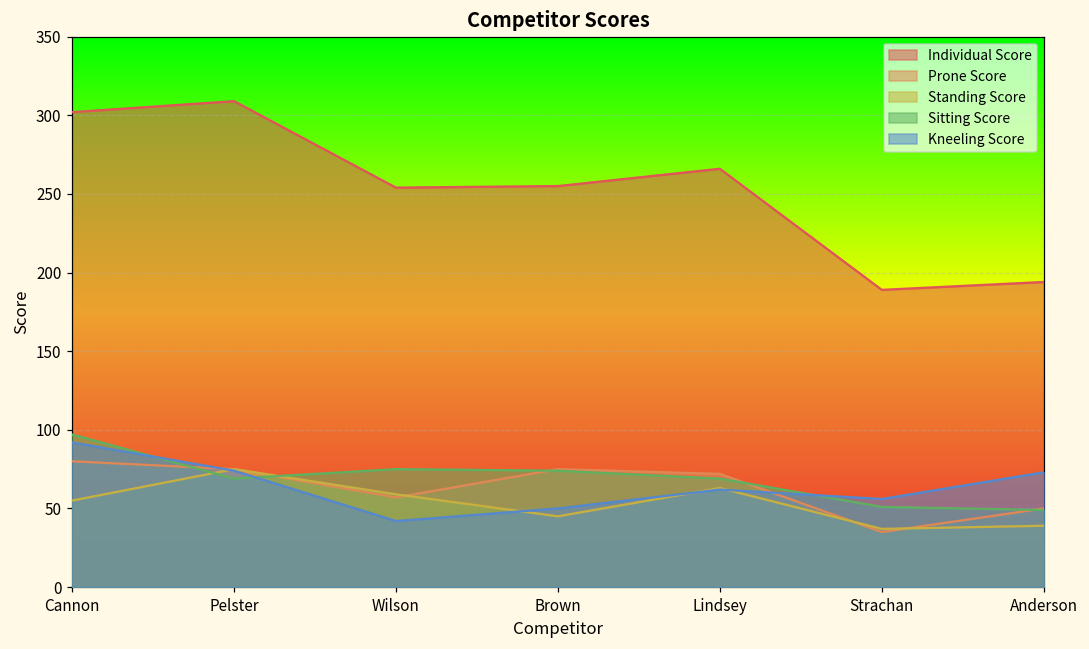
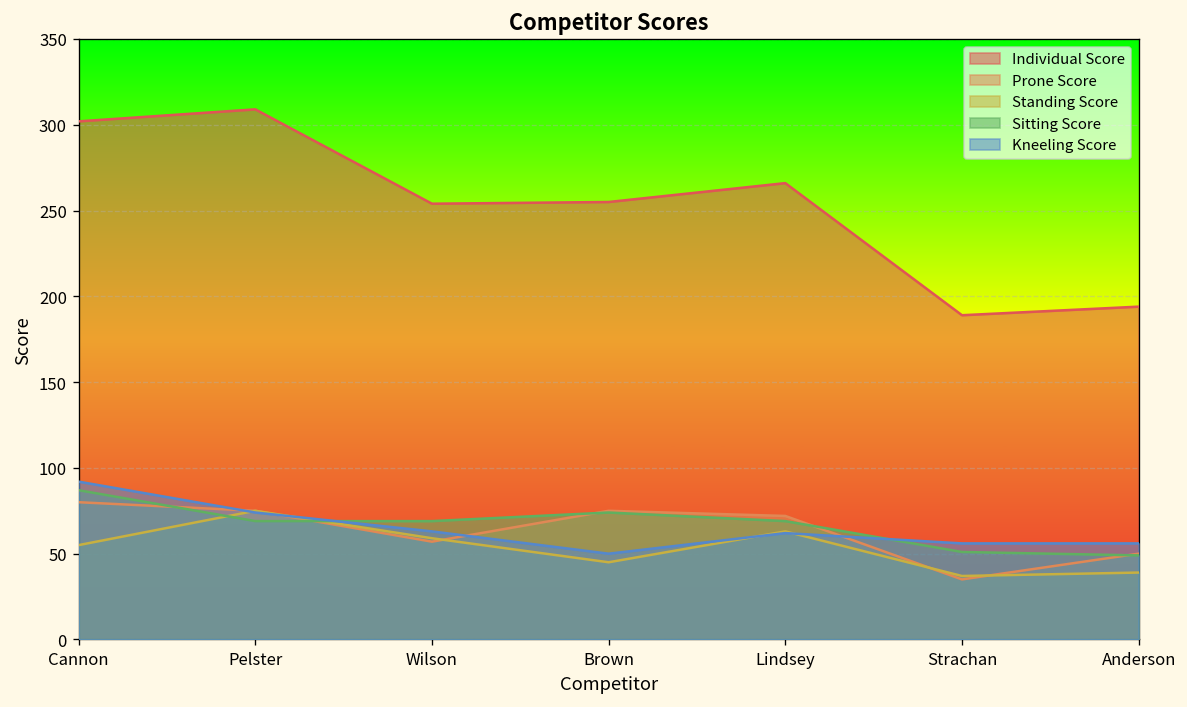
  {
    "Sitting Score": {
-     "Cannon": 97,
+     "Cannon": 87,
      "Pelster": 69,
-     "Wilson": 75,
+     "Wilson": 69,
      "Lindsey": 69,
      "Strachan": 51
    },
    "Kneeling Score": {
      "Cannon": 92,
-     "Wilson": 42,
+     "Wilson": 63,
      "Brown": 50,
      "Strachan": 56,
-     "Anderson": 73
+     "Anderson": 56
    }
  }
